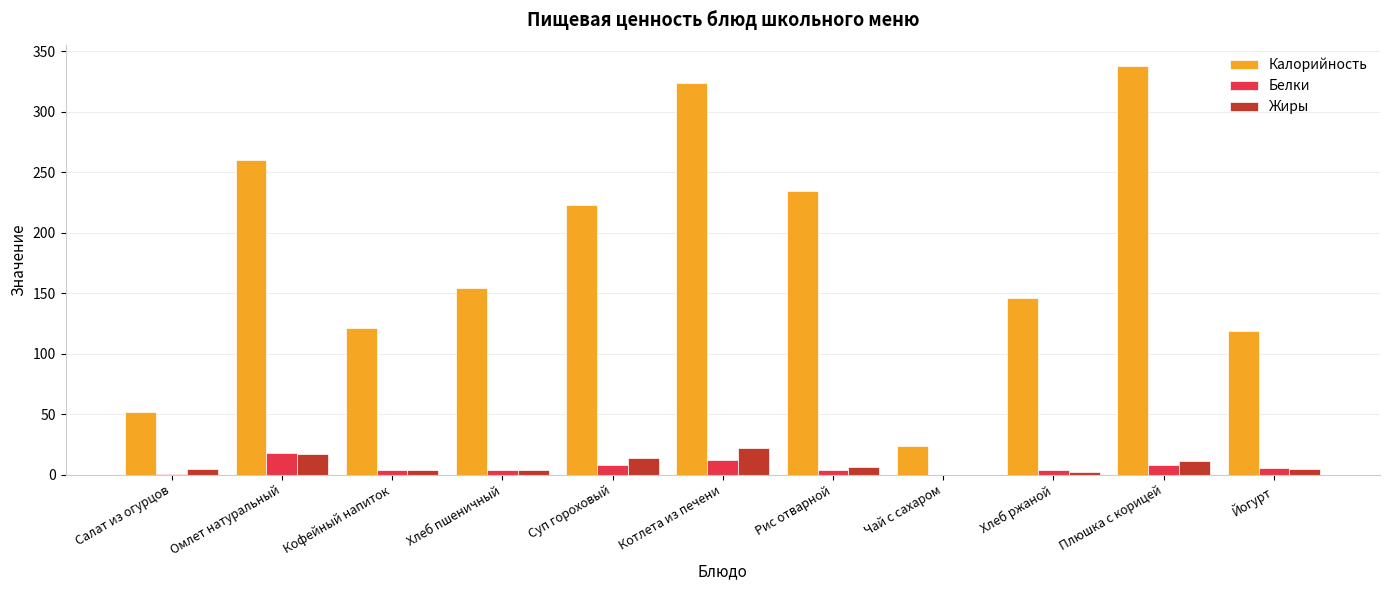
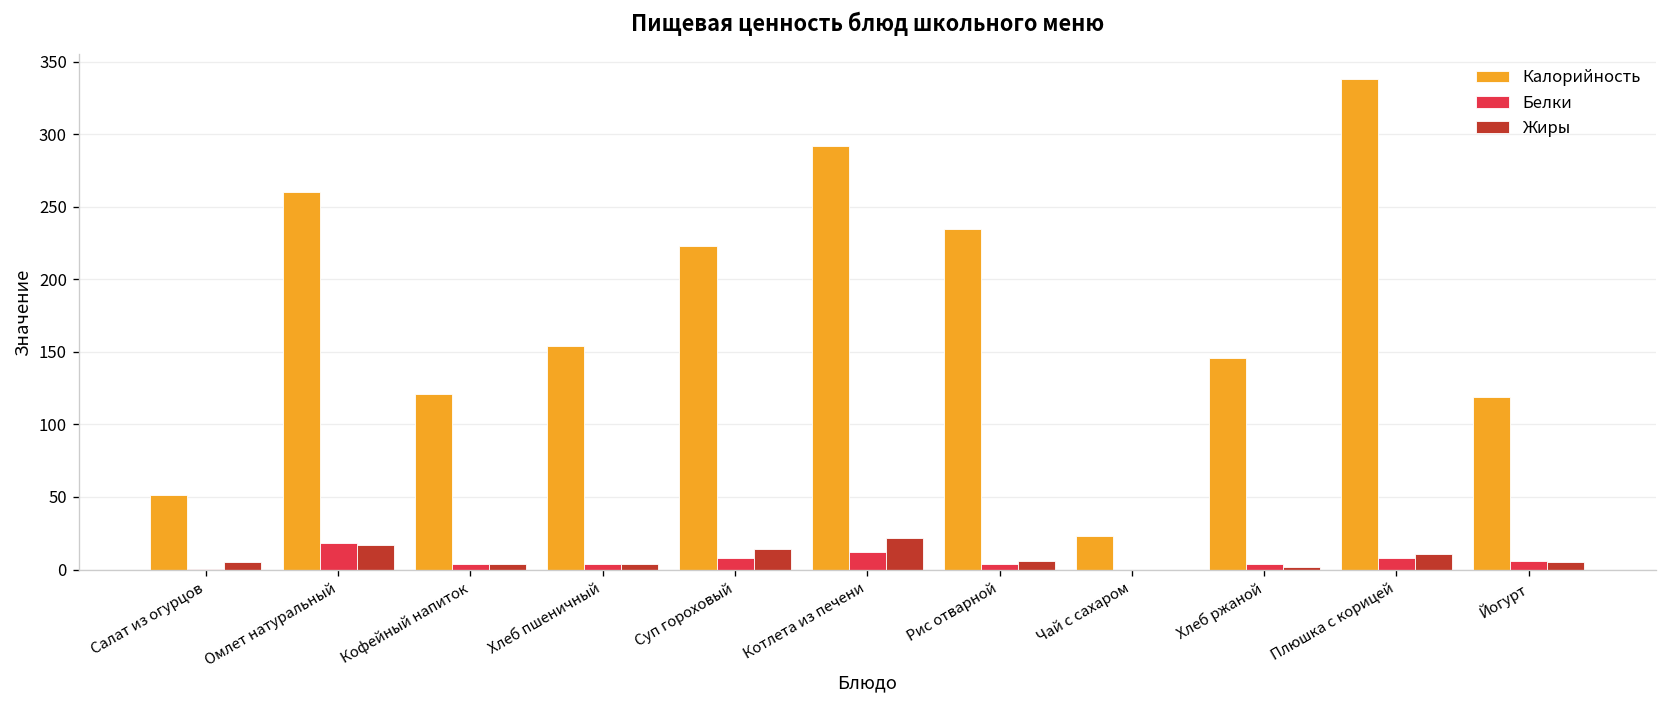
  {
    "Калорийность": {
      "Салат из огурцов": 52,
      "Омлет натуральный": 260,
      "Кофейный напиток": 121,
      "Хлеб пшеничный": 154,
      "Суп гороховый": 223,
-     "Котлета из печени": 324,
+     "Котлета из печени": 292,
      "Рис отварной": 235,
      "Чай с сахаром": 23,
      "Хлеб ржаной": 146,
      "Плюшка с корицей": 338,
      "Йогурт": 119
    }
  }
